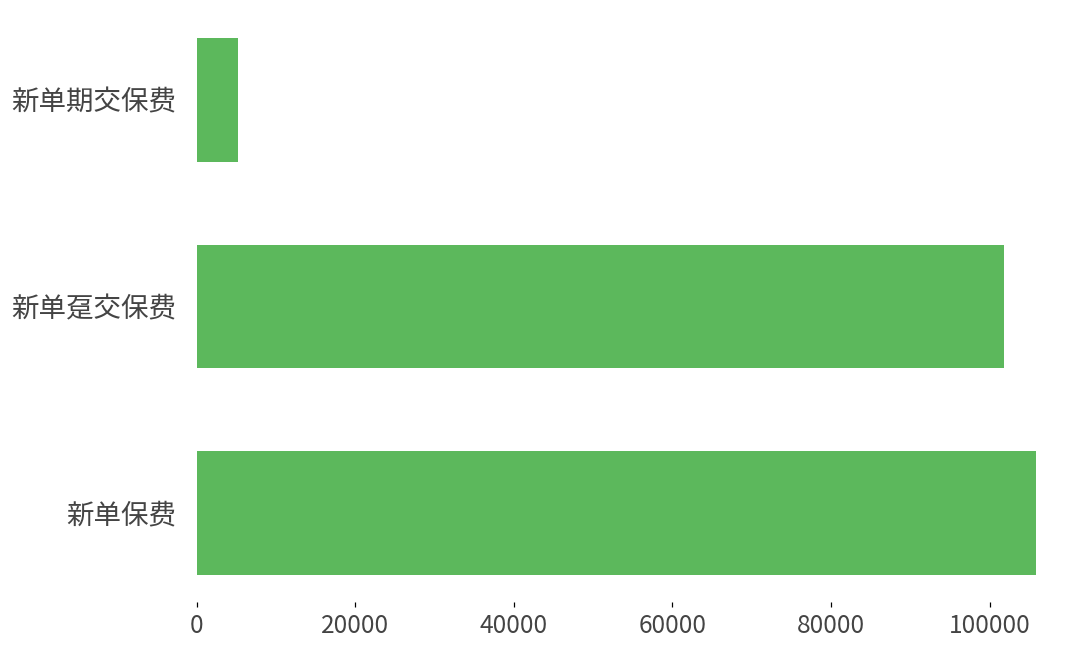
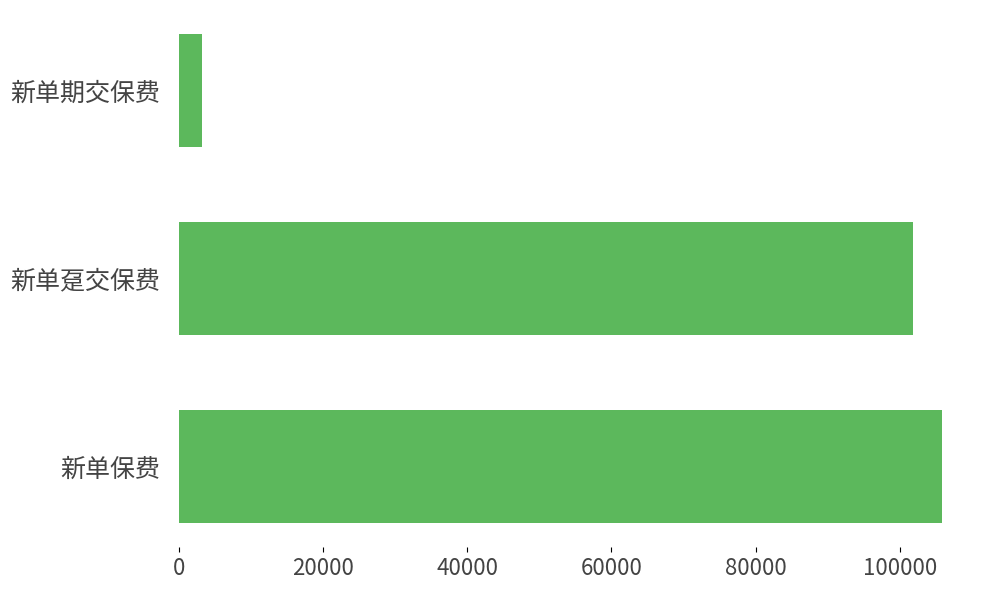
  {
-   "新单期交保费": 5000,
+   "新单期交保费": 3000,
    "新单趸交保费": 102000,
    "新单保费": 106000
  }
